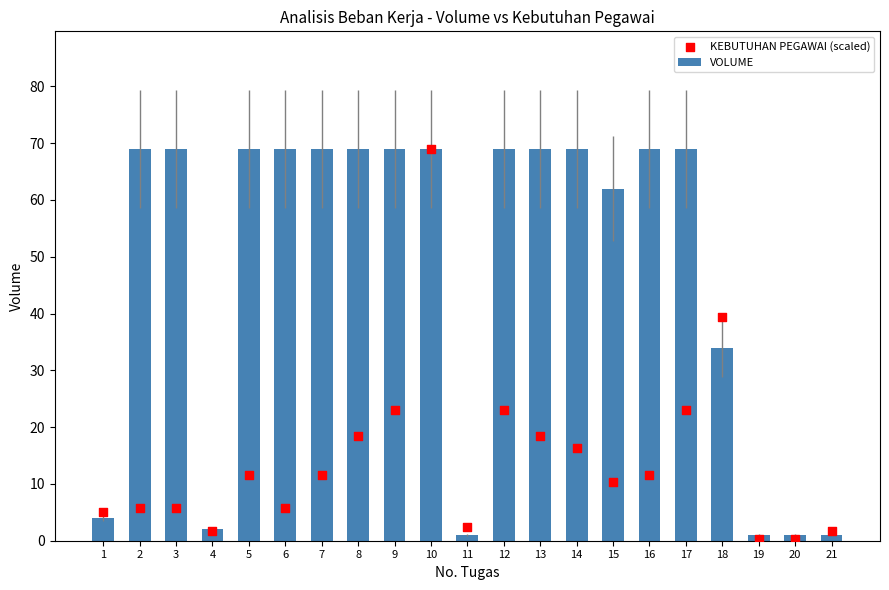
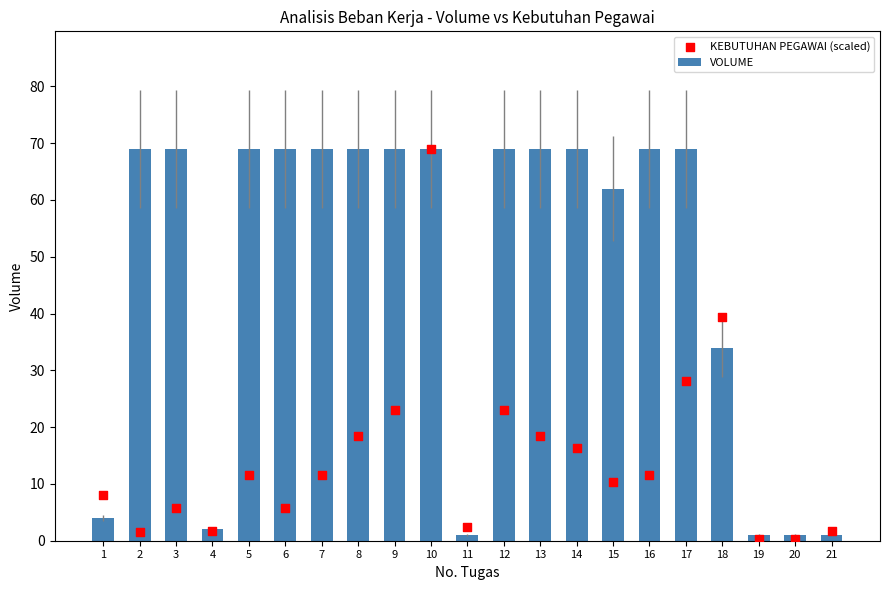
  {
    "KEBUTUHAN PEGAWAI (scaled)": {
-     "1": 5,
-     "2": 6,
-     "17": 23
+     "1": 8,
+     "2": 2,
+     "17": 28
    },
    "VOLUME": {
      "1": 4,
      "2": 69,
      "3": 69,
      "4": 2,
      "5": 69,
      "6": 69,
      "7": 69,
      "8": 69,
      "9": 69,
      "10": 69,
      "11": 1,
      "12": 69,
      "13": 69,
      "14": 69,
      "15": 62,
      "16": 69,
      "17": 69,
      "18": 34,
      "19": 1,
      "20": 1,
      "21": 1
    }
  }
